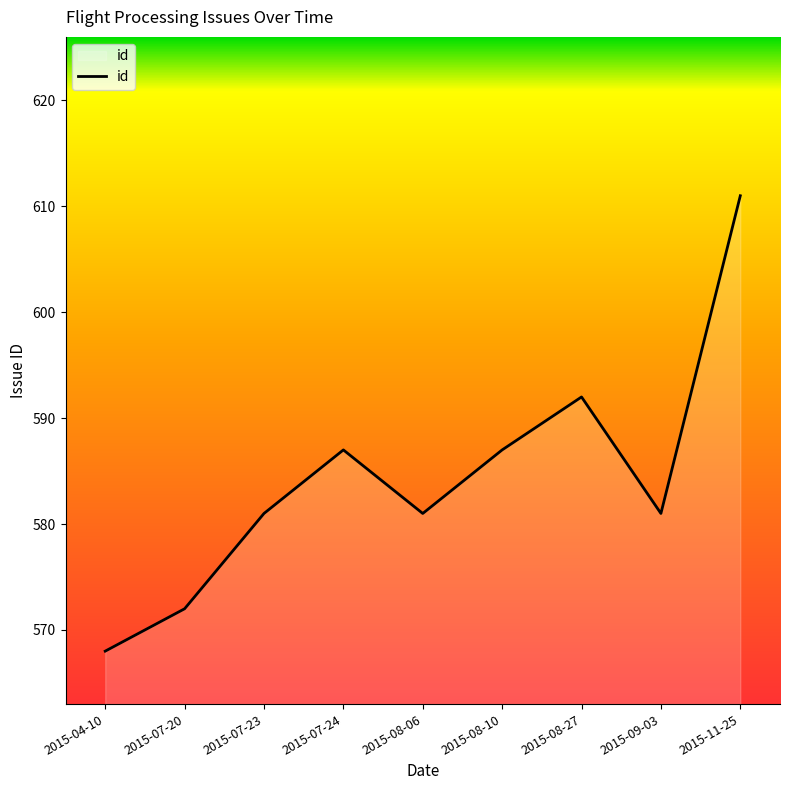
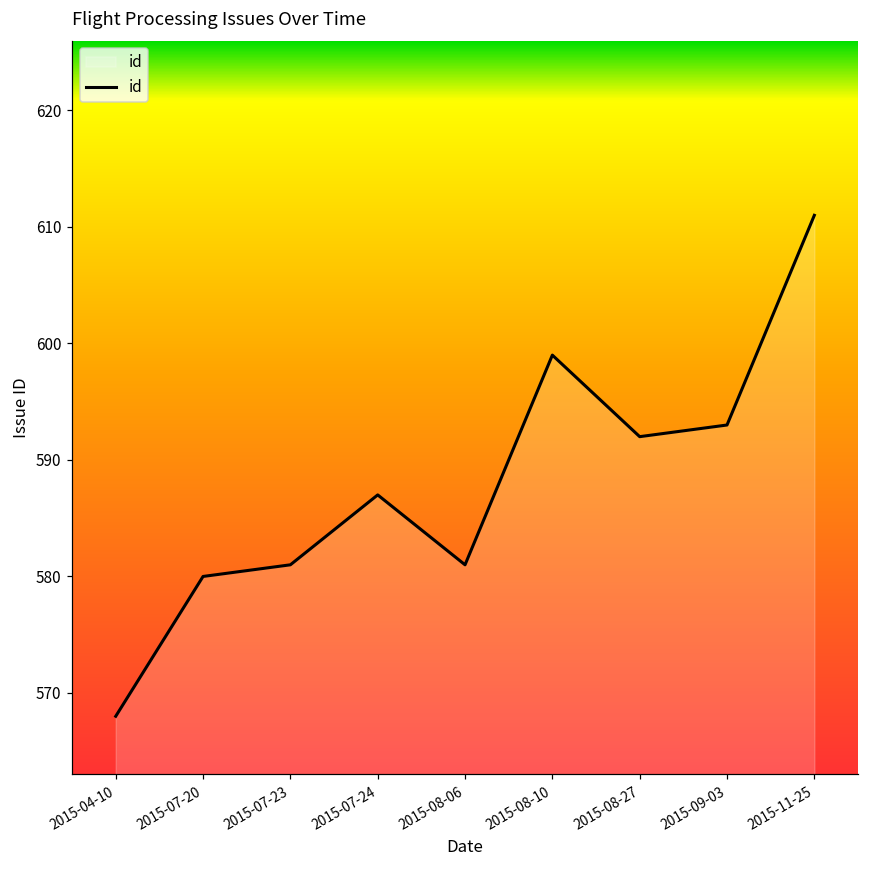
  {
    "2015-04-10": 568,
-   "2015-07-20": 572,
+   "2015-07-20": 580,
    "2015-07-23": 581,
    "2015-07-24": 587,
    "2015-08-06": 581,
-   "2015-08-10": 587,
+   "2015-08-10": 599,
    "2015-08-27": 592,
-   "2015-09-03": 581,
+   "2015-09-03": 593,
    "2015-11-25": 611
  }
